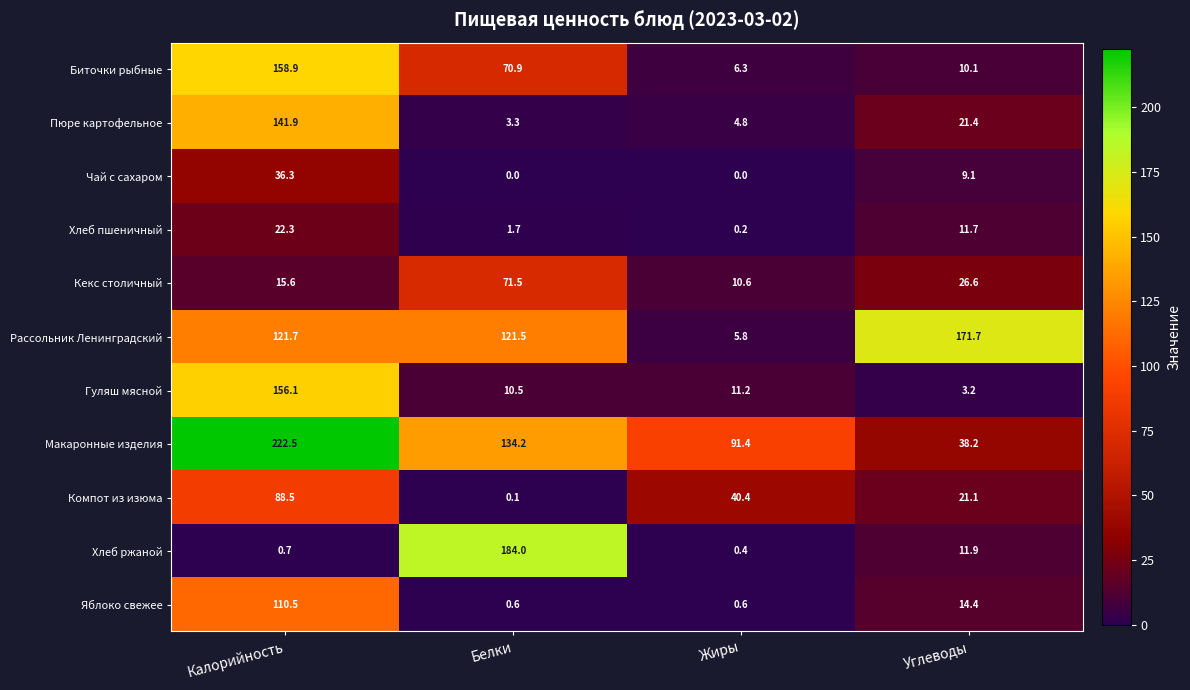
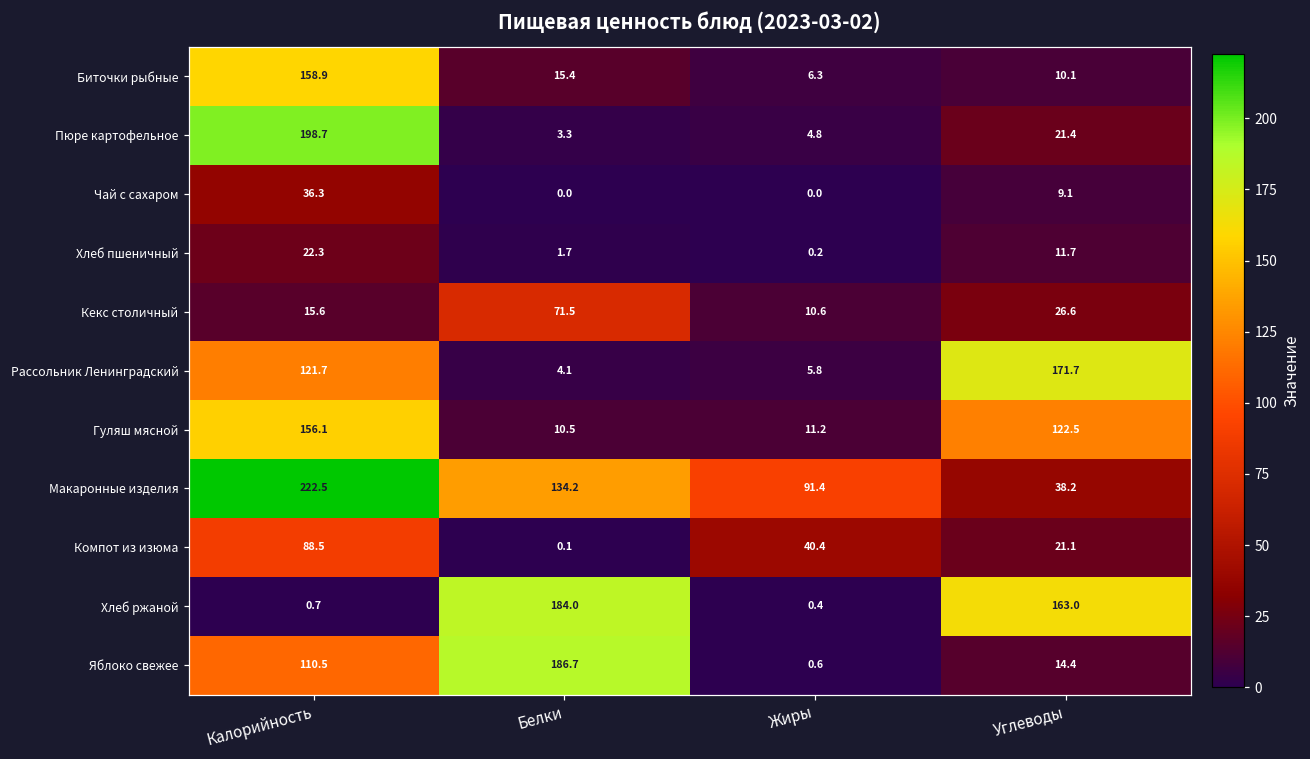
  {
    "Биточки рыбные": {
      "Калорийность": 158.9,
-     "Белки": 70.9,
+     "Белки": 15.4,
      "Жиры": 6.3,
      "Углеводы": 10.1
    },
    "Пюре картофельное": {
-     "Калорийность": 141.9,
+     "Калорийность": 198.7,
      "Белки": 3.3,
      "Жиры": 4.8,
      "Углеводы": 21.4
    },
    "Чай с сахаром": {
      "Калорийность": 36.3,
      "Белки": 0.0,
      "Жиры": 0.0,
      "Углеводы": 9.1
    },
    "Хлеб пшеничный": {
      "Калорийность": 22.3,
      "Белки": 1.7,
      "Жиры": 0.2,
      "Углеводы": 11.7
    },
    "Кекс столичный": {
      "Калорийность": 15.6,
      "Белки": 71.5,
      "Жиры": 10.6,
      "Углеводы": 26.6
    },
    "Рассольник Ленинградский": {
      "Калорийность": 121.7,
-     "Белки": 121.5,
+     "Белки": 4.1,
      "Жиры": 5.8,
      "Углеводы": 171.7
    },
    "Гуляш мясной": {
      "Калорийность": 156.1,
      "Белки": 10.5,
      "Жиры": 11.2,
-     "Углеводы": 3.2
+     "Углеводы": 122.5
    },
    "Макаронные изделия": {
      "Калорийность": 222.5,
      "Белки": 134.2,
      "Жиры": 91.4,
      "Углеводы": 38.2
    },
    "Компот из изюма": {
      "Калорийность": 88.5,
      "Белки": 0.1,
      "Жиры": 40.4,
      "Углеводы": 21.1
    },
    "Хлеб ржаной": {
      "Калорийность": 0.7,
      "Белки": 184.0,
      "Жиры": 0.4,
-     "Углеводы": 11.9
+     "Углеводы": 163.0
    },
    "Яблоко свежее": {
      "Калорийность": 110.5,
-     "Белки": 0.6,
+     "Белки": 186.7,
      "Жиры": 0.6,
      "Углеводы": 14.4
    }
  }
